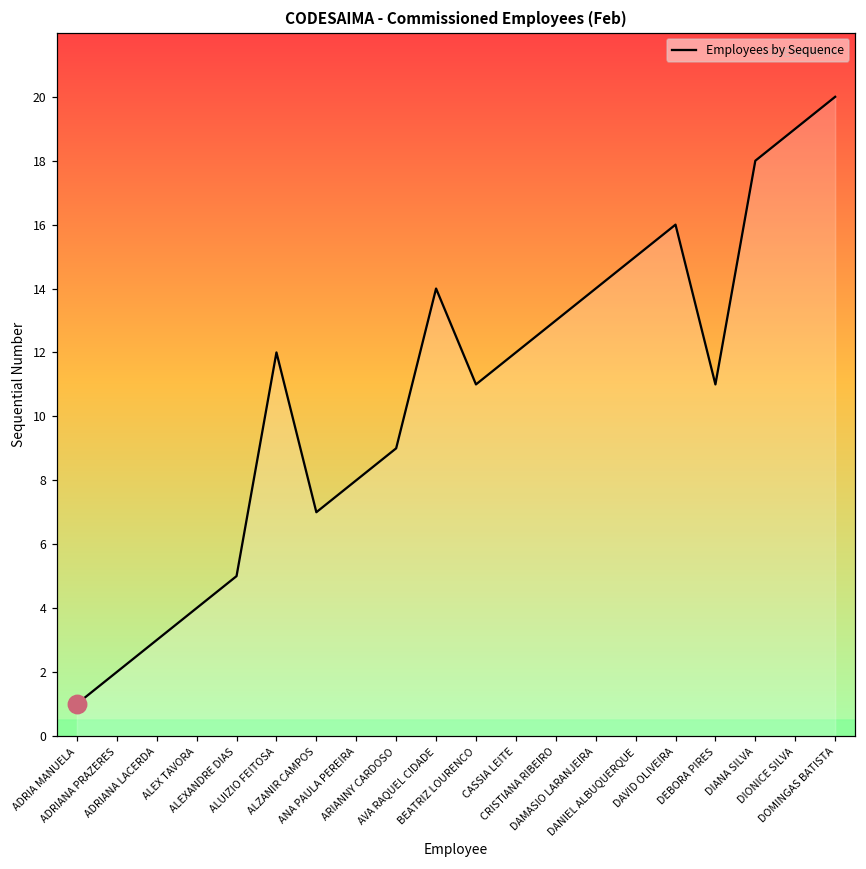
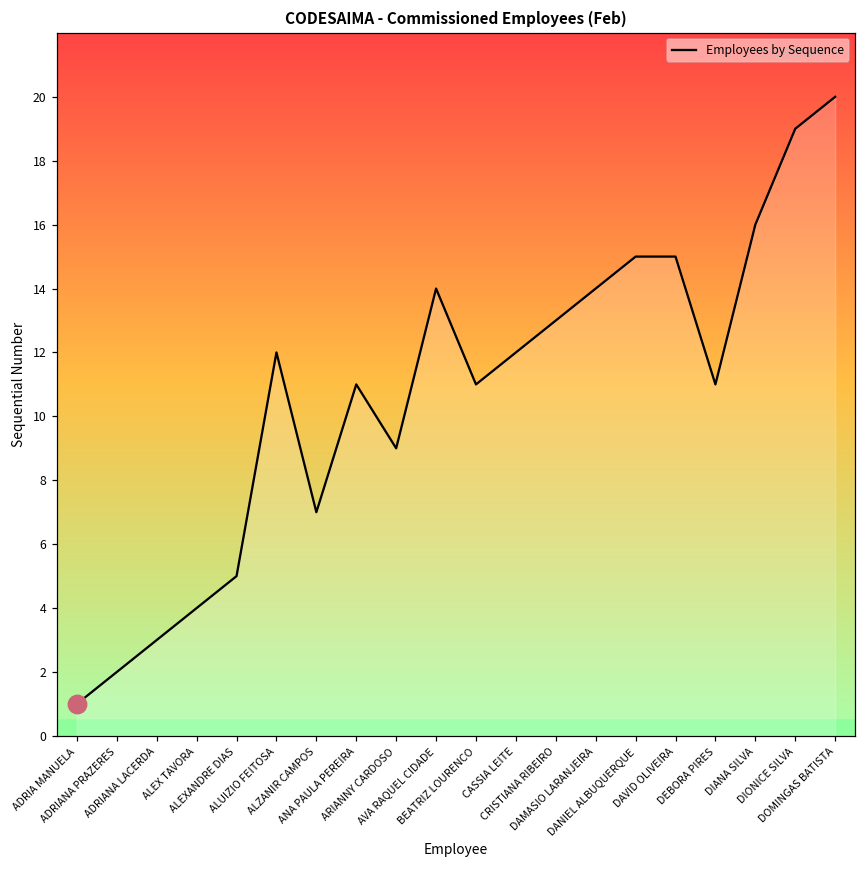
  {
    "Employees by Sequence": {
      "ADRIANA PRAZERES": 2,
      "ADRIANA LACERDA": 3,
      "ALEX TAVORA": 4,
      "ALEXANDRE DIAS": 5,
      "ALUIZIO FEITOSA": 12,
      "ALZANIR CAMPOS": 7,
-     "ANA PAULA PEREIRA": 8,
+     "ANA PAULA PEREIRA": 11,
      "ARIANNY CARDOSO": 9,
      "AVA RAQUEL CIDADE": 14,
      "BEATRIZ LOURENCO": 11,
      "CASSIA LEITE": 12,
      "CRISTIANA RIBEIRO": 13,
      "DAMASIO LARANJEIRA": 14,
      "DANIEL ALBUQUERQUE": 15,
-     "DAVID OLIVEIRA": 16,
+     "DAVID OLIVEIRA": 15,
      "DEBORA PIRES": 11,
-     "DIANA SILVA": 18,
+     "DIANA SILVA": 16,
      "DIONICE SILVA": 19,
      "DOMINGAS BATISTA": 20
    }
  }
